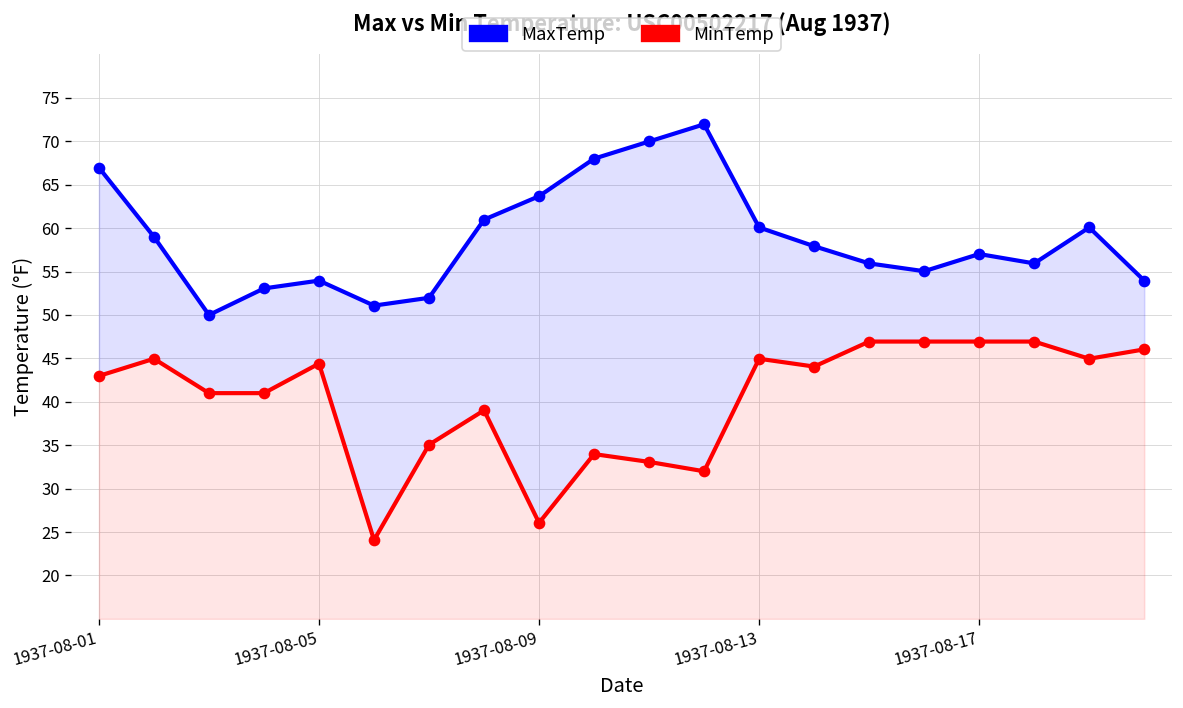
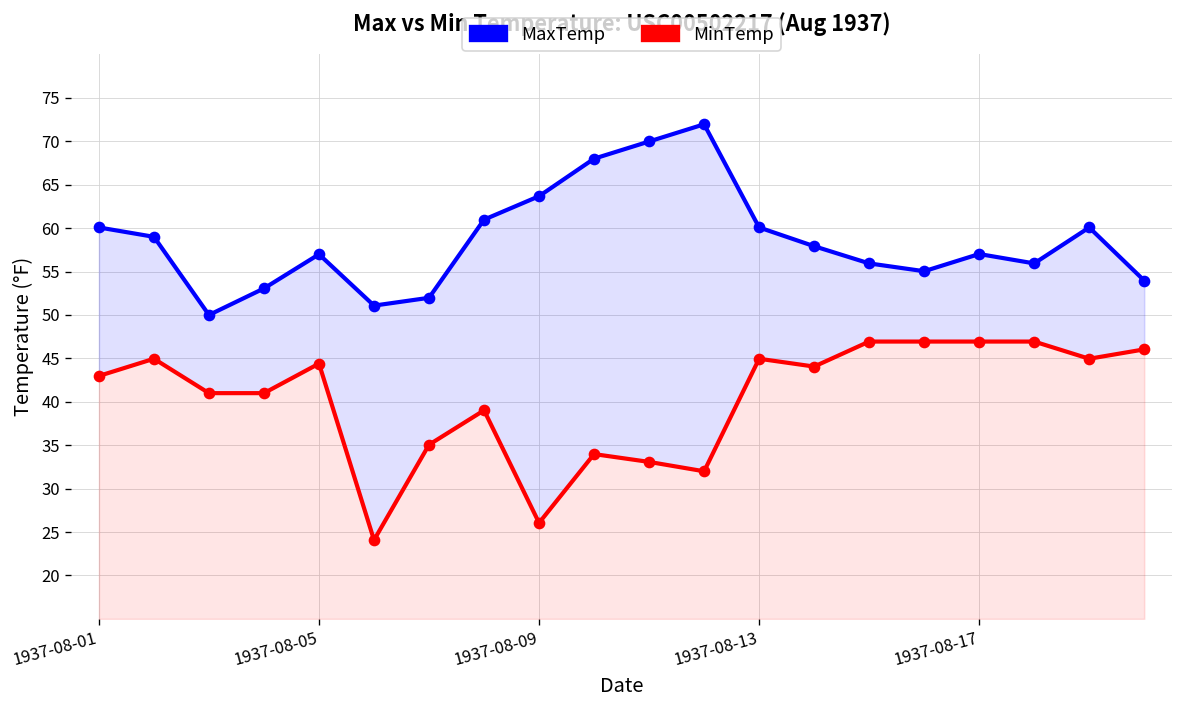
  {
    "MaxTemp": {
-     "1937-08-01": 67,
-     "1937-08-05": 54,
+     "1937-08-01": 60,
+     "1937-08-05": 57,
      "1937-08-09": 64,
      "1937-08-13": 60,
      "1937-08-17": 57
    },
    "MinTemp": {
      "1937-08-01": 43,
      "1937-08-05": 44,
      "1937-08-09": 26,
      "1937-08-13": 45,
      "1937-08-17": 47
    }
  }
